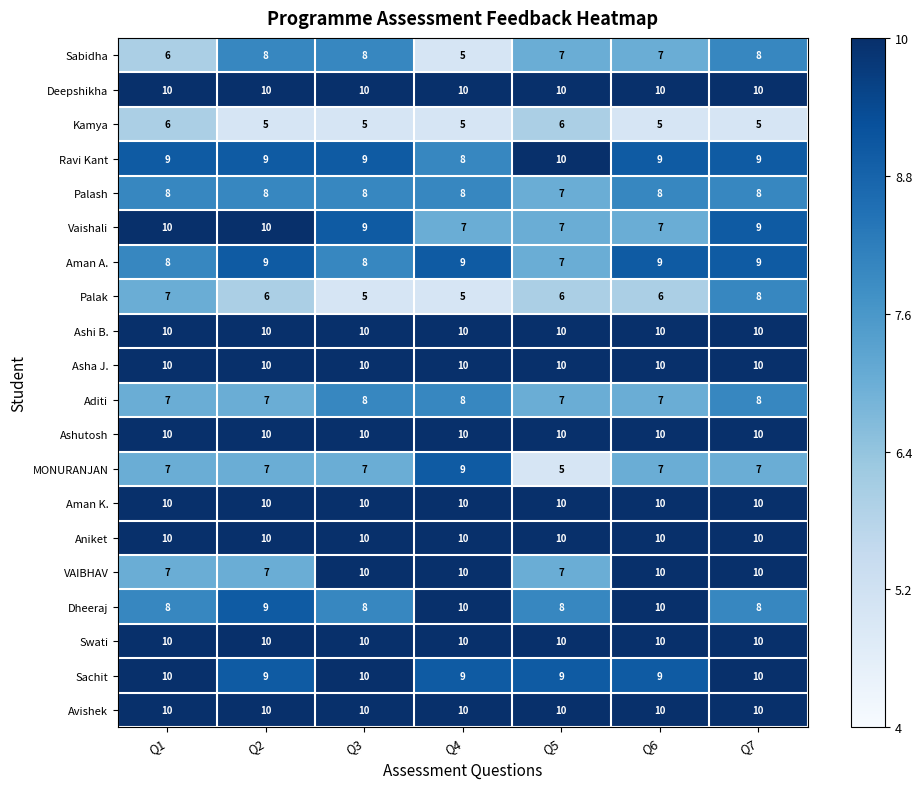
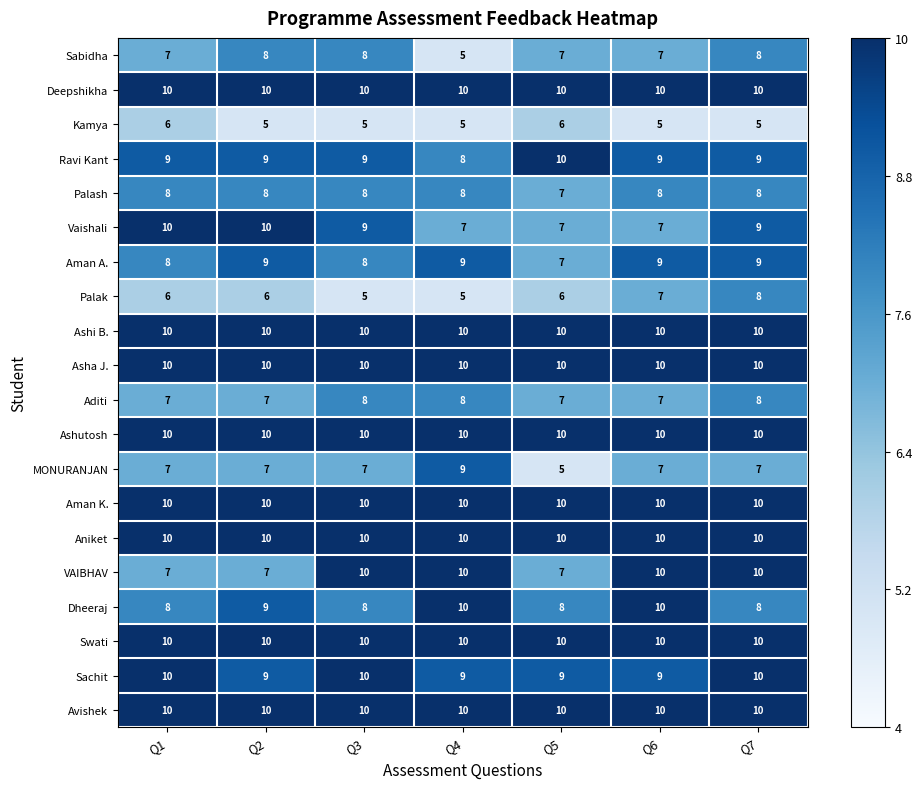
  {
    "Sabidha": {
-     "Q1": 6,
+     "Q1": 7,
      "Q2": 8,
      "Q3": 8,
      "Q4": 5,
      "Q5": 7,
      "Q6": 7,
      "Q7": 8
    },
    "Deepshikha": {
      "Q1": 10,
      "Q2": 10,
      "Q3": 10,
      "Q4": 10,
      "Q5": 10,
      "Q6": 10,
      "Q7": 10
    },
    "Kamya": {
      "Q1": 6,
      "Q2": 5,
      "Q3": 5,
      "Q4": 5,
      "Q5": 6,
      "Q6": 5,
      "Q7": 5
    },
    "Ravi Kant": {
      "Q1": 9,
      "Q2": 9,
      "Q3": 9,
      "Q4": 8,
      "Q5": 10,
      "Q6": 9,
      "Q7": 9
    },
    "Palash": {
      "Q1": 8,
      "Q2": 8,
      "Q3": 8,
      "Q4": 8,
      "Q5": 7,
      "Q6": 8,
      "Q7": 8
    },
    "Vaishali": {
      "Q1": 10,
      "Q2": 10,
      "Q3": 9,
      "Q4": 7,
      "Q5": 7,
      "Q6": 7,
      "Q7": 9
    },
    "Aman A.": {
      "Q1": 8,
      "Q2": 9,
      "Q3": 8,
      "Q4": 9,
      "Q5": 7,
      "Q6": 9,
      "Q7": 9
    },
    "Palak": {
-     "Q1": 7,
+     "Q1": 6,
      "Q2": 6,
      "Q3": 5,
      "Q4": 5,
      "Q5": 6,
-     "Q6": 6,
+     "Q6": 7,
      "Q7": 8
    },
    "Ashi B.": {
      "Q1": 10,
      "Q2": 10,
      "Q3": 10,
      "Q4": 10,
      "Q5": 10,
      "Q6": 10,
      "Q7": 10
    },
    "Asha J.": {
      "Q1": 10,
      "Q2": 10,
      "Q3": 10,
      "Q4": 10,
      "Q5": 10,
      "Q6": 10,
      "Q7": 10
    },
    "Aditi": {
      "Q1": 7,
      "Q2": 7,
      "Q3": 8,
      "Q4": 8,
      "Q5": 7,
      "Q6": 7,
      "Q7": 8
    },
    "Ashutosh": {
      "Q1": 10,
      "Q2": 10,
      "Q3": 10,
      "Q4": 10,
      "Q5": 10,
      "Q6": 10,
      "Q7": 10
    },
    "MONURANJAN": {
      "Q1": 7,
      "Q2": 7,
      "Q3": 7,
      "Q4": 9,
      "Q5": 5,
      "Q6": 7,
      "Q7": 7
    },
    "Aman K.": {
      "Q1": 10,
      "Q2": 10,
      "Q3": 10,
      "Q4": 10,
      "Q5": 10,
      "Q6": 10,
      "Q7": 10
    },
    "Aniket": {
      "Q1": 10,
      "Q2": 10,
      "Q3": 10,
      "Q4": 10,
      "Q5": 10,
      "Q6": 10,
      "Q7": 10
    },
    "VAIBHAV": {
      "Q1": 7,
      "Q2": 7,
      "Q3": 10,
      "Q4": 10,
      "Q5": 7,
      "Q6": 10,
      "Q7": 10
    },
    "Dheeraj": {
      "Q1": 8,
      "Q2": 9,
      "Q3": 8,
      "Q4": 10,
      "Q5": 8,
      "Q6": 10,
      "Q7": 8
    },
    "Swati": {
      "Q1": 10,
      "Q2": 10,
      "Q3": 10,
      "Q4": 10,
      "Q5": 10,
      "Q6": 10,
      "Q7": 10
    },
    "Sachit": {
      "Q1": 10,
      "Q2": 9,
      "Q3": 10,
      "Q4": 9,
      "Q5": 9,
      "Q6": 9,
      "Q7": 10
    },
    "Avishek": {
      "Q1": 10,
      "Q2": 10,
      "Q3": 10,
      "Q4": 10,
      "Q5": 10,
      "Q6": 10,
      "Q7": 10
    }
  }
